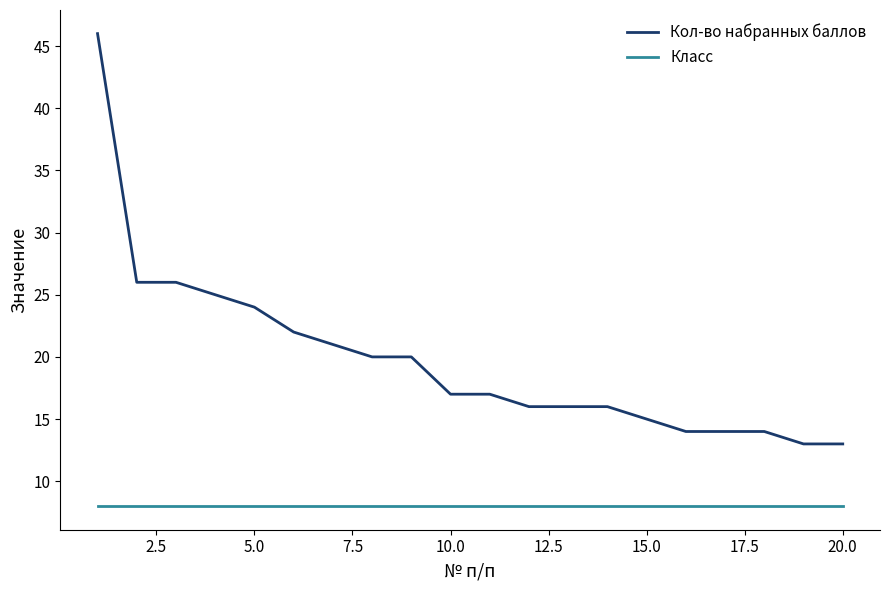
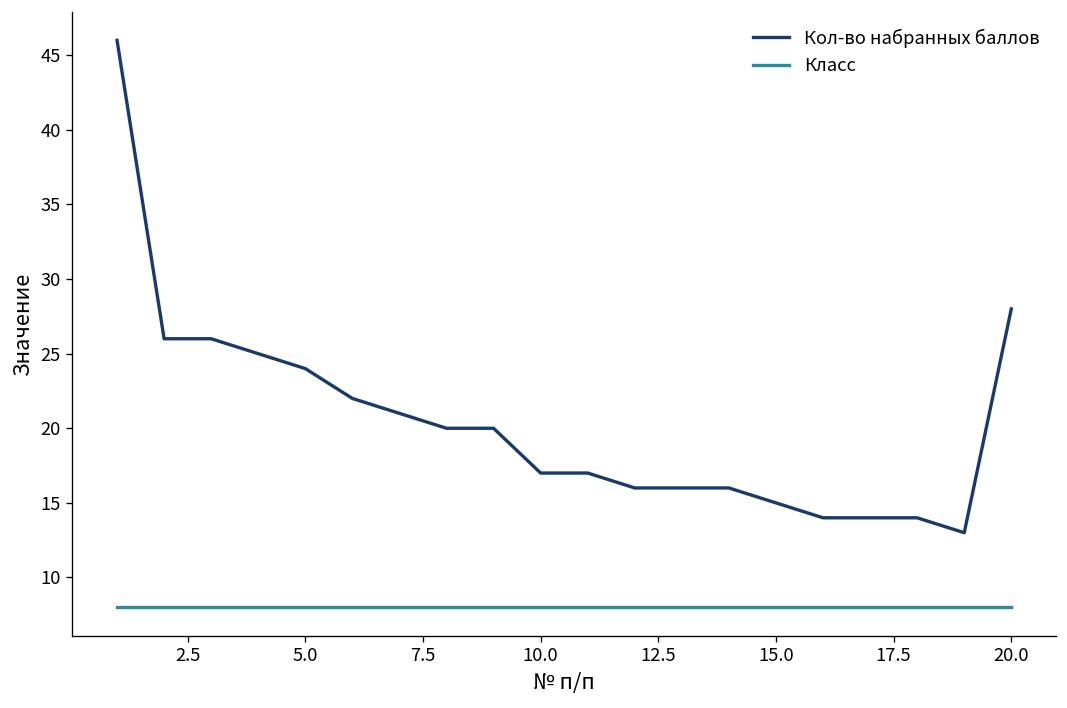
  {
    "Кол-во набранных баллов": {
      "5.0": 24,
      "10.0": 17,
      "15.0": 15,
-     "20.0": 13
+     "20.0": 28
    },
    "Класс": {
      "5.0": 8,
      "10.0": 8,
      "15.0": 8,
      "20.0": 8
    }
  }
